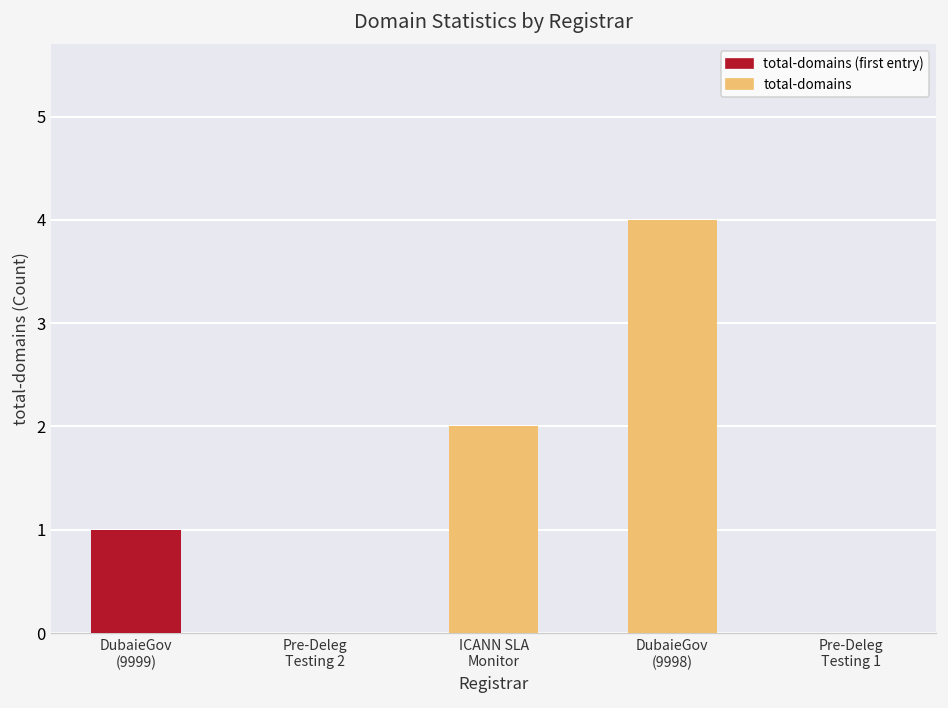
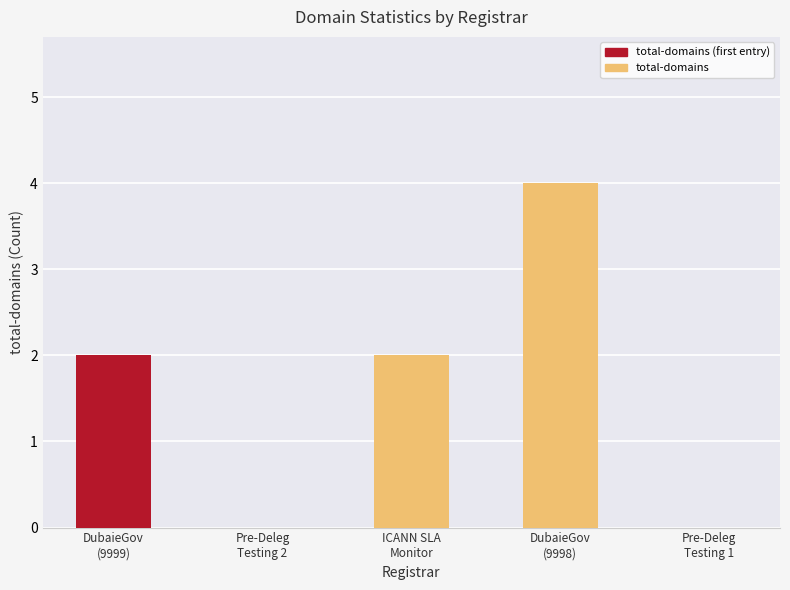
  {
-   "DubaieGov (9999)": 1,
+   "DubaieGov (9999)": 2,
    "Pre-Deleg Testing 2": 0,
    "ICANN SLA Monitor": 2,
    "DubaieGov (9998)": 4,
    "Pre-Deleg Testing 1": 0
  }
